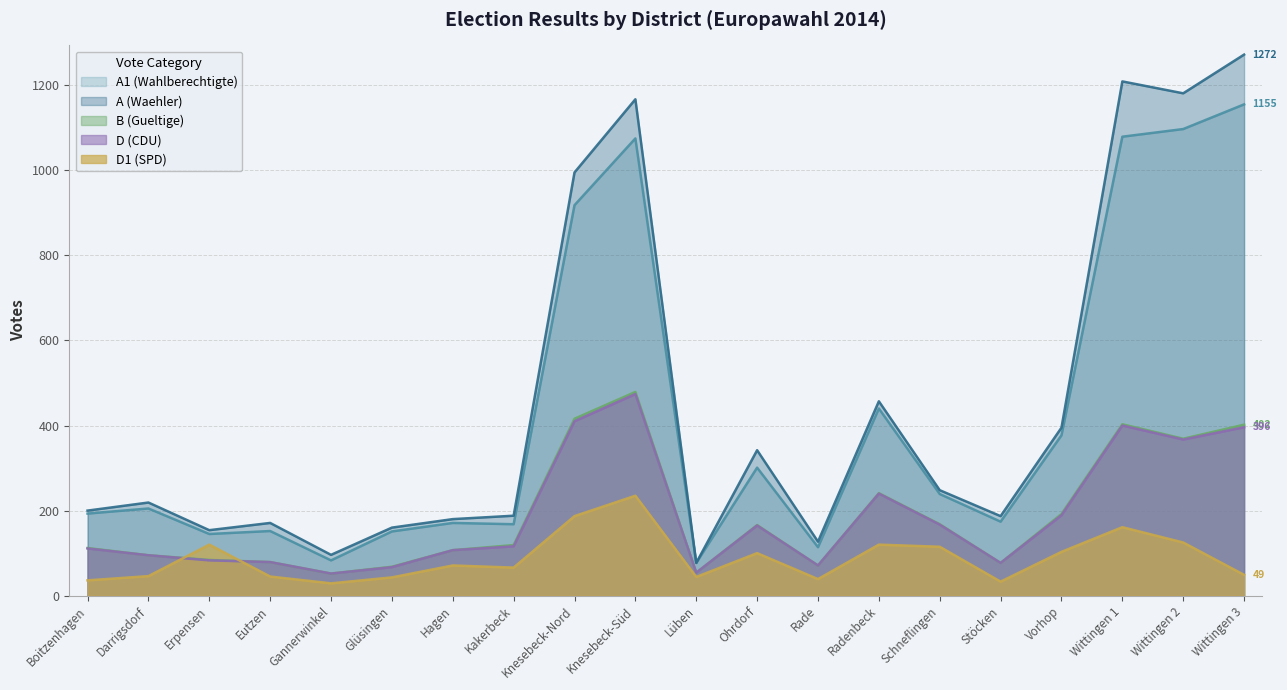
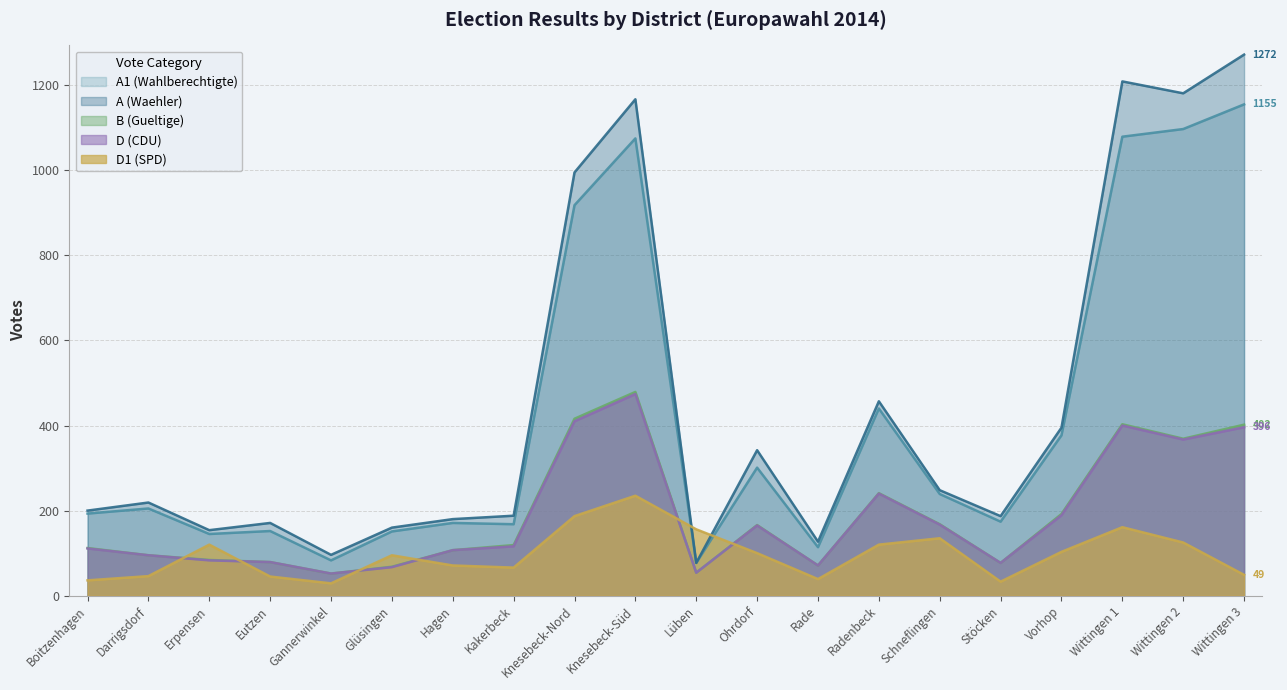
  {
    "D1 (SPD)": {
      "Boitzenhagen": 40,
      "Darrigsdorf": 50,
      "Erpensen": 120,
      "Eutzen": 50,
      "Gannerwinkel": 30,
-     "Glüsingen": 40,
+     "Glüsingen": 100,
      "Hagen": 70,
      "Kakerbeck": 70,
      "Knesebeck-Nord": 190,
      "Knesebeck-Süd": 240,
-     "Lüben": 40,
+     "Lüben": 160,
      "Ohrdorf": 100,
      "Rade": 40,
      "Radenbeck": 120,
-     "Schneflingen": 120,
+     "Schneflingen": 140,
      "Stöcken": 30,
      "Vorhop": 100,
      "Wittingen 1": 160,
      "Wittingen 2": 130
    }
  }
